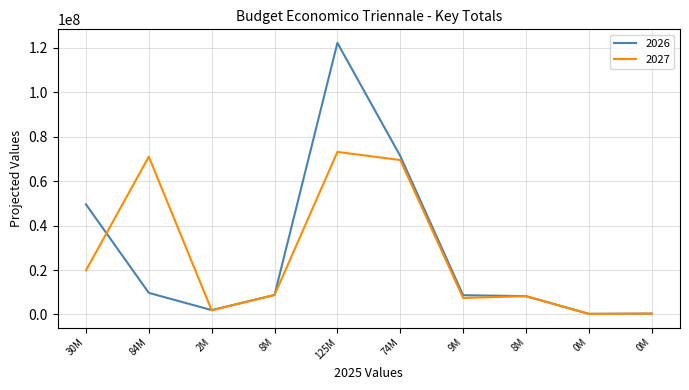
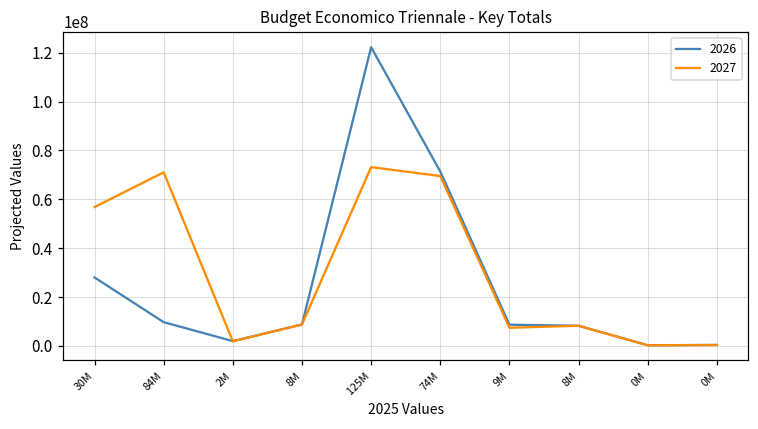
  {
    "2026": {
-     "30M": 50000000,
+     "30M": 28000000,
      "84M": 10000000,
      "125M": 122000000,
      "74M": 71000000,
      "9M": 9000000
    },
    "2027": {
-     "30M": 20000000,
+     "30M": 57000000,
      "84M": 71000000,
      "125M": 73000000,
      "74M": 70000000,
      "9M": 7000000
    }
  }
